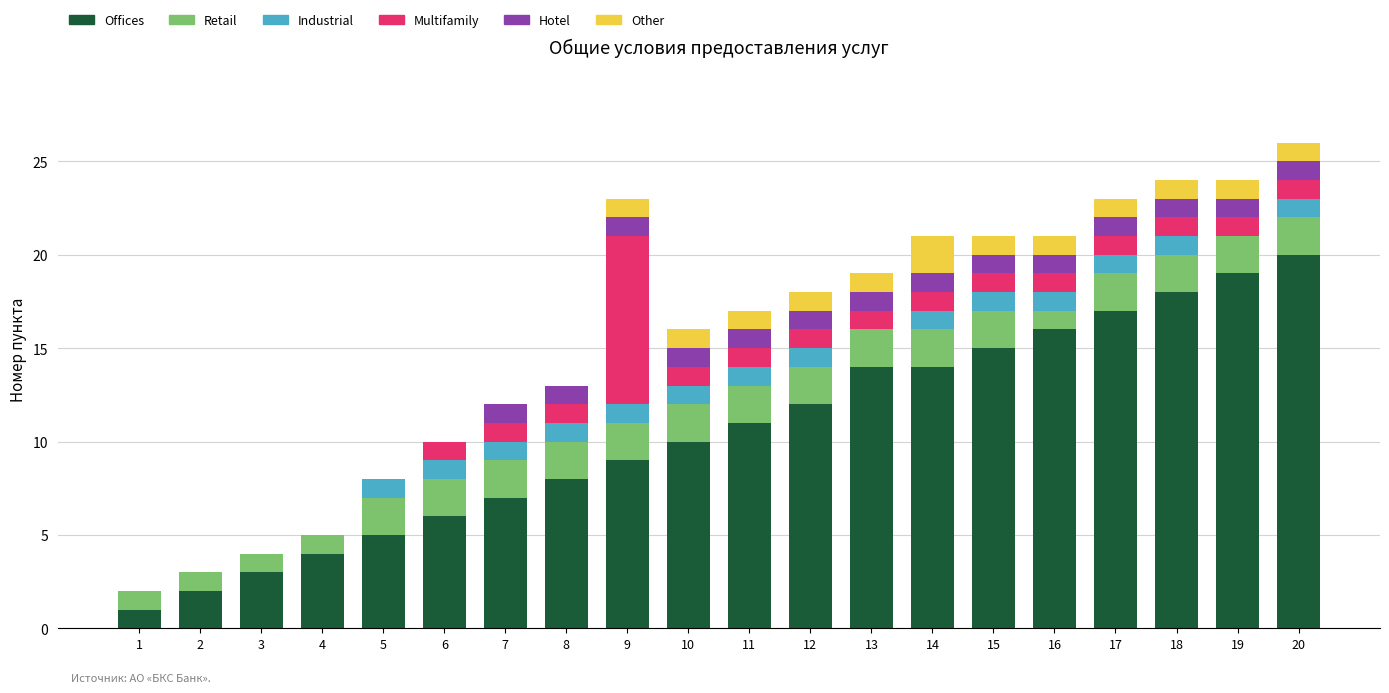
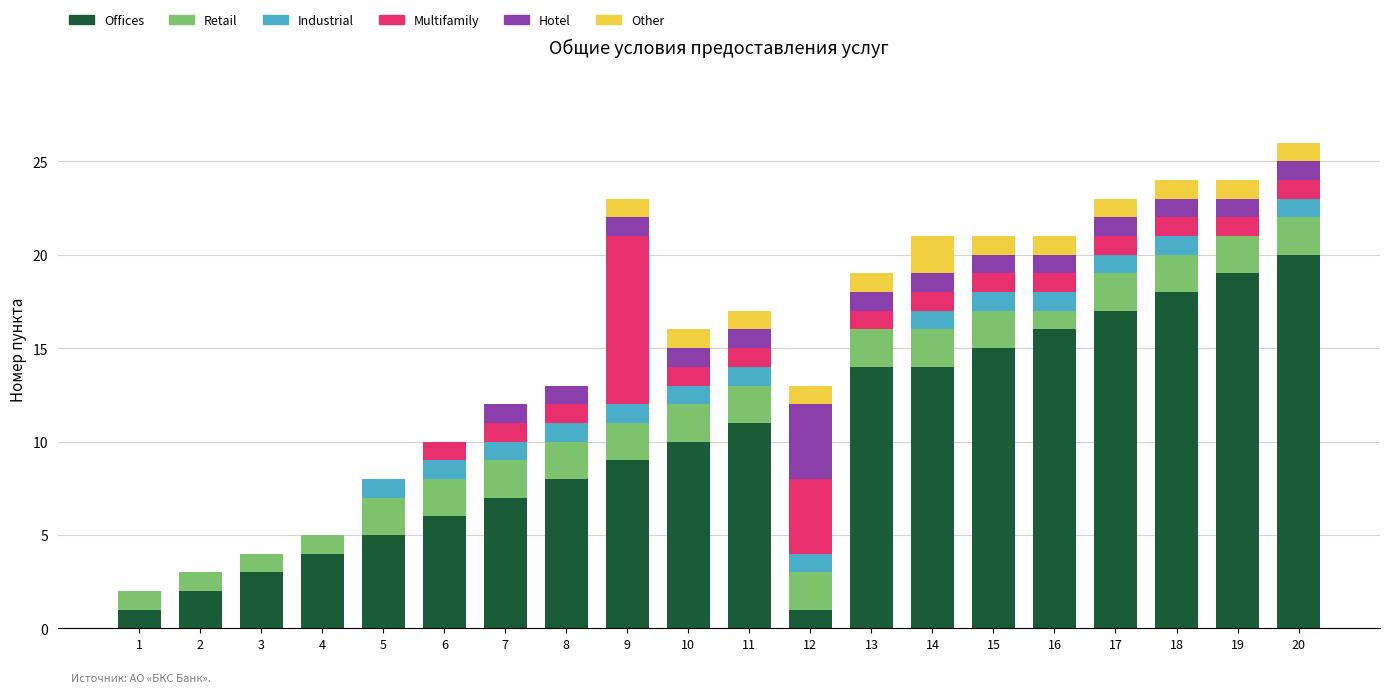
  {
    "Offices": {
      "1": 1,
      "2": 2,
      "3": 3,
      "4": 4,
      "5": 5,
      "6": 6,
      "7": 7,
      "8": 8,
      "9": 9,
      "10": 10,
      "11": 11,
-     "12": 12,
+     "12": 1,
      "13": 14,
      "14": 14,
      "15": 15,
      "16": 16,
      "17": 17,
      "18": 18,
      "19": 19,
      "20": 20
    },
    "Retail": {
      "1": 1,
      "2": 1,
      "3": 1,
      "4": 1,
      "5": 2,
      "6": 2,
      "7": 2,
      "8": 2,
      "9": 2,
      "10": 2,
      "11": 2,
      "12": 2,
      "13": 2,
      "14": 2,
      "15": 2,
      "16": 1,
      "17": 2,
      "18": 2,
      "19": 2,
      "20": 2
    },
    "Industrial": {
      "1": 0,
      "2": 0,
      "3": 0,
      "4": 0,
      "5": 1,
      "6": 1,
      "7": 1,
      "8": 1,
      "9": 1,
      "10": 1,
      "11": 1,
      "12": 1,
      "13": 0,
      "14": 1,
      "15": 1,
      "16": 1,
      "17": 1,
      "18": 1,
      "19": 0,
      "20": 1
    },
    "Multifamily": {
      "1": 0,
      "2": 0,
      "3": 0,
      "4": 0,
      "5": 0,
      "6": 1,
      "7": 1,
      "8": 1,
      "9": 9,
      "10": 1,
      "11": 1,
-     "12": 1,
+     "12": 4,
      "13": 1,
      "14": 1,
      "15": 1,
      "16": 1,
      "17": 1,
      "18": 1,
      "19": 1,
      "20": 1
    },
    "Hotel": {
      "1": 0,
      "2": 0,
      "3": 0,
      "4": 0,
      "5": 0,
      "6": 0,
      "7": 1,
      "8": 1,
      "9": 1,
      "10": 1,
      "11": 1,
-     "12": 1,
+     "12": 4,
      "13": 1,
      "14": 1,
      "15": 1,
      "16": 1,
      "17": 1,
      "18": 1,
      "19": 1,
      "20": 1
    },
    "Other": {
      "1": 0,
      "2": 0,
      "3": 0,
      "4": 0,
      "5": 0,
      "6": 0,
      "7": 0,
      "8": 0,
      "9": 1,
      "10": 1,
      "11": 1,
      "12": 1,
      "13": 1,
      "14": 2,
      "15": 1,
      "16": 1,
      "17": 1,
      "18": 1,
      "19": 1,
      "20": 1
    }
  }
